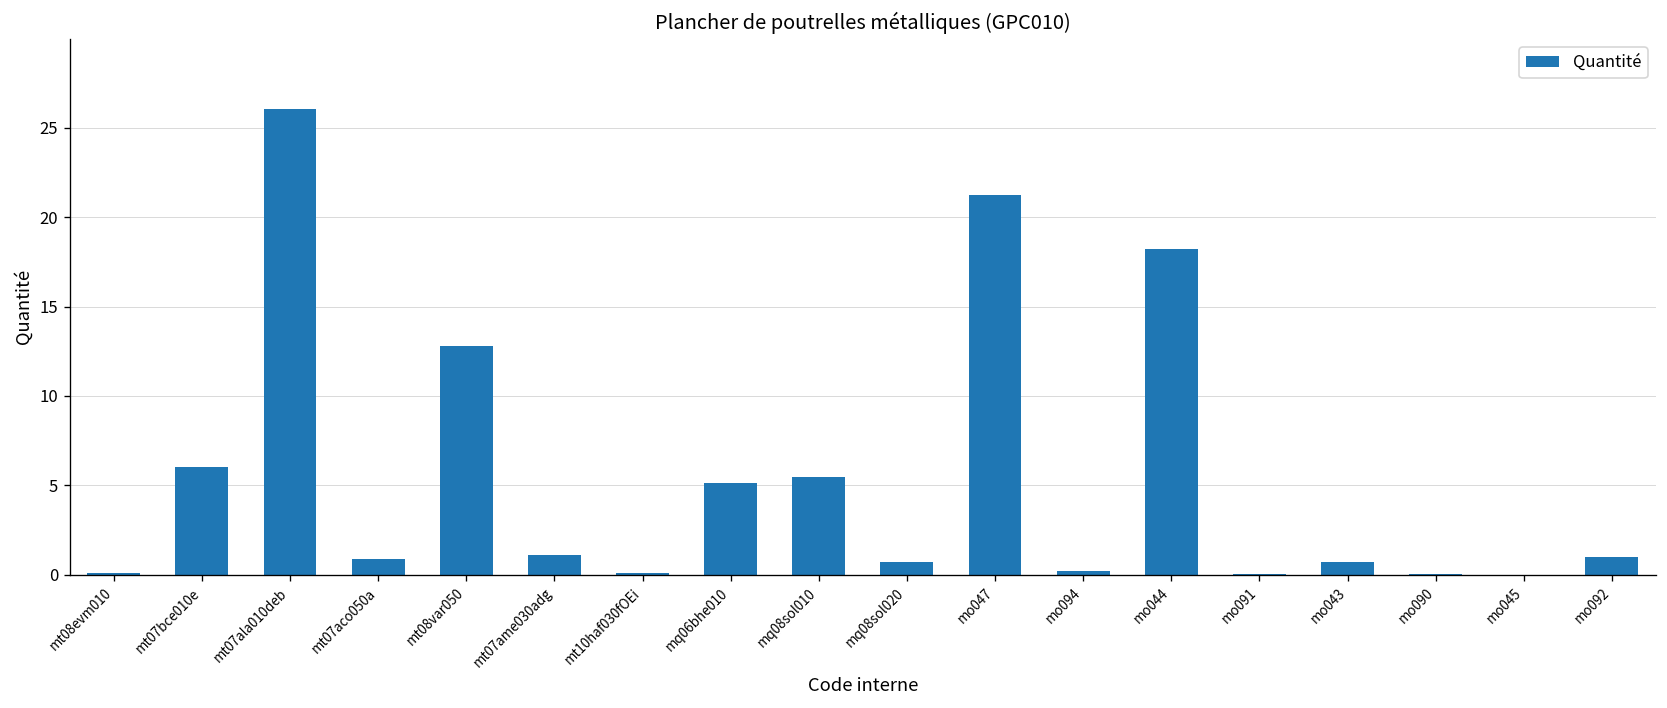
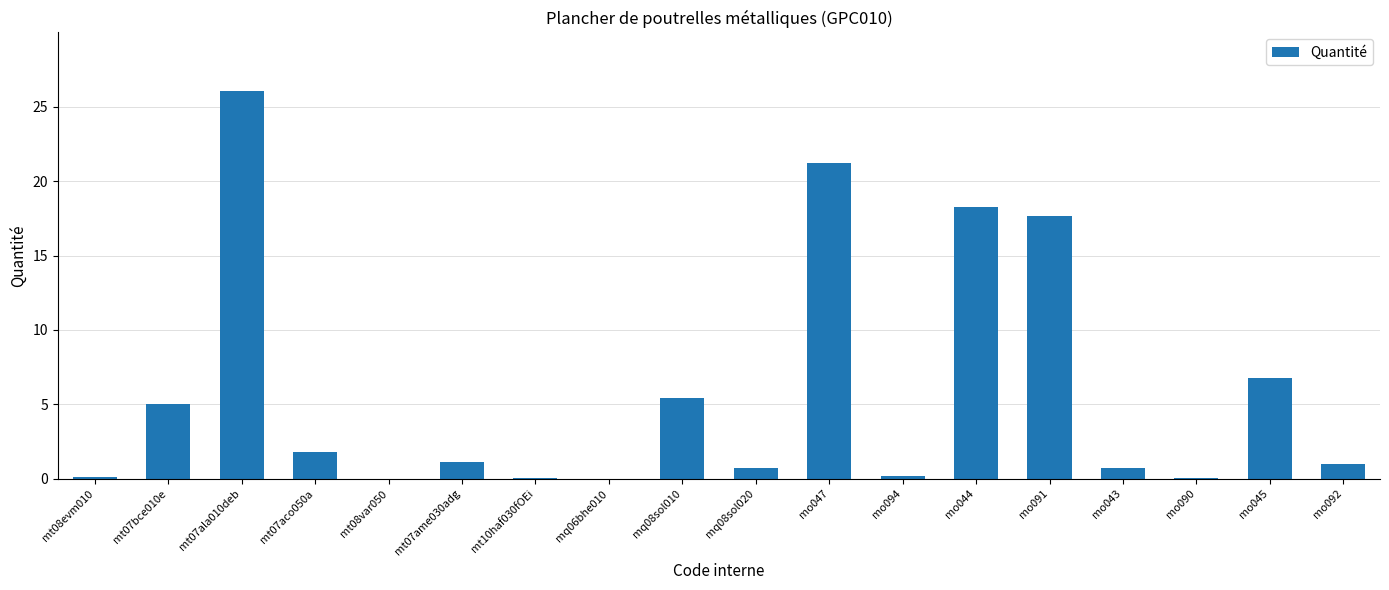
  {
-   "mt07bce010e": 6,
+   "mt07bce010e": 5,
    "mt07ala010deb": 26.1,
-   "mt07aco050a": 0.9,
-   "mt08var050": 12.8,
+   "mt07aco050a": 1.8,
+   "mt08var050": 0.0,
    "mt07ame030adg": 1.1,
-   "mq06bhe010": 5.1,
+   "mq06bhe010": 0.0,
    "mq08sol010": 5.4,
    "mq08sol020": 0.7,
    "mo047": 21.2,
    "mo094": 0.2,
    "mo044": 18.2,
-   "mo091": 0.1,
+   "mo091": 17.7,
    "mo043": 0.7,
-   "mo045": 0.0,
+   "mo045": 6.8,
    "mo092": 1.0
  }
